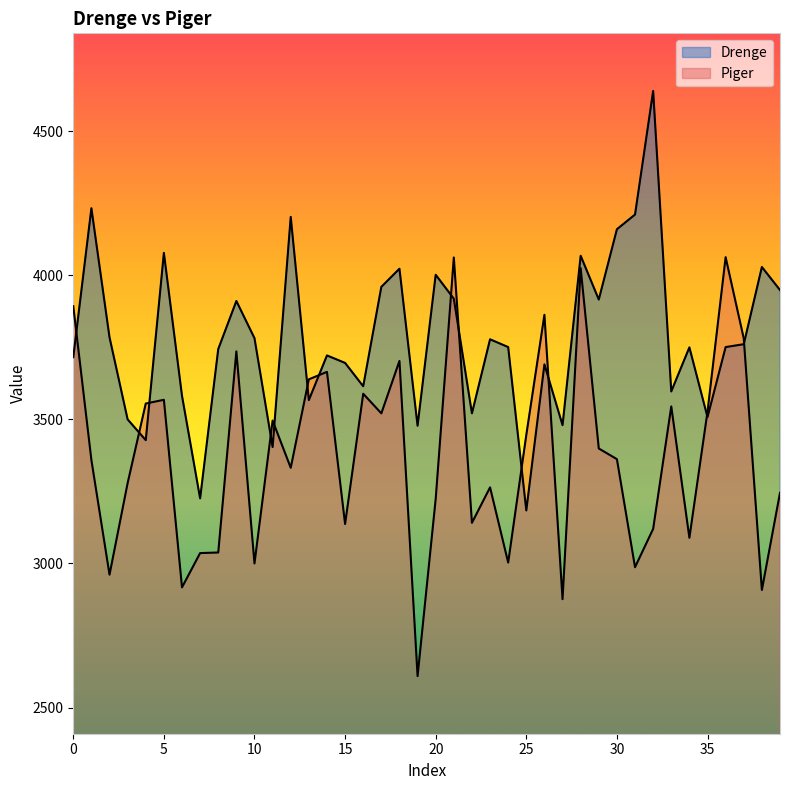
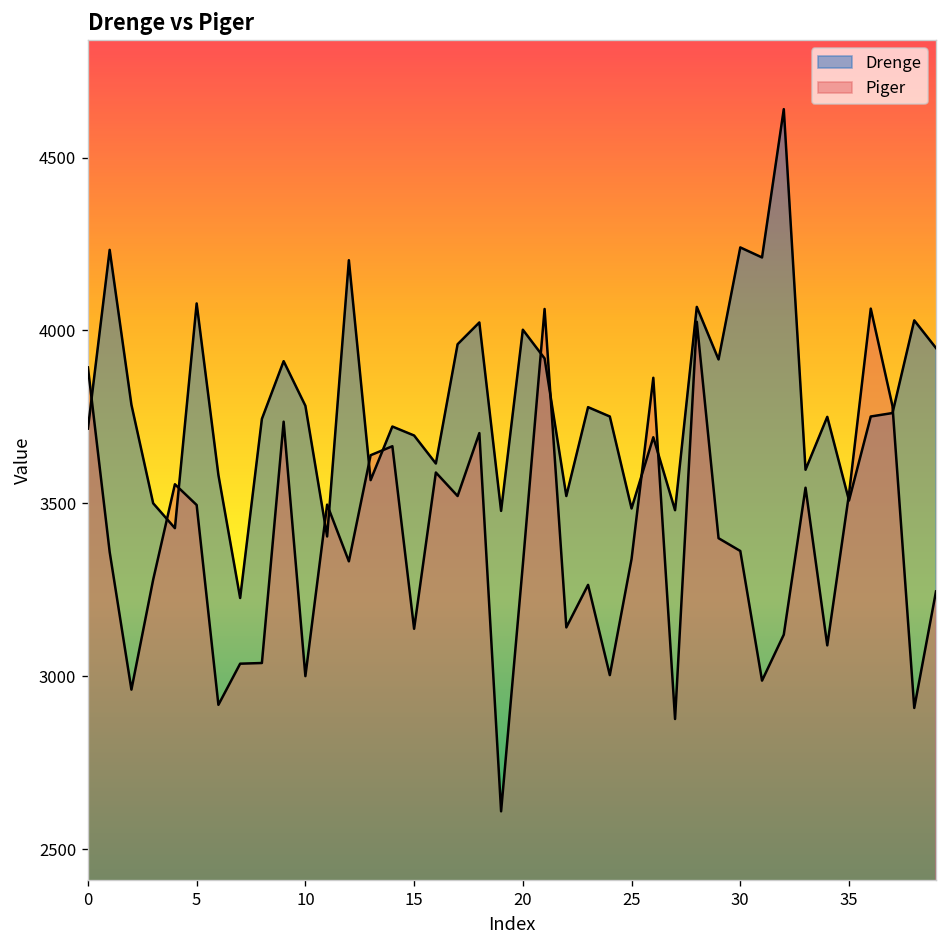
  {
    "Drenge": {
      "0": 3720,
      "5": 4080,
      "10": 3780,
      "15": 3700,
      "20": 4000,
-     "25": 3180,
-     "30": 4160,
+     "25": 3490,
+     "30": 4240,
      "35": 3510
    },
    "Piger": {
      "0": 3890,
-     "5": 3570,
+     "5": 3500,
      "10": 3000,
      "15": 3140,
-     "20": 3220,
-     "25": 3450,
+     "20": 3320,
+     "25": 3340,
      "30": 3360,
      "35": 3530
    }
  }
